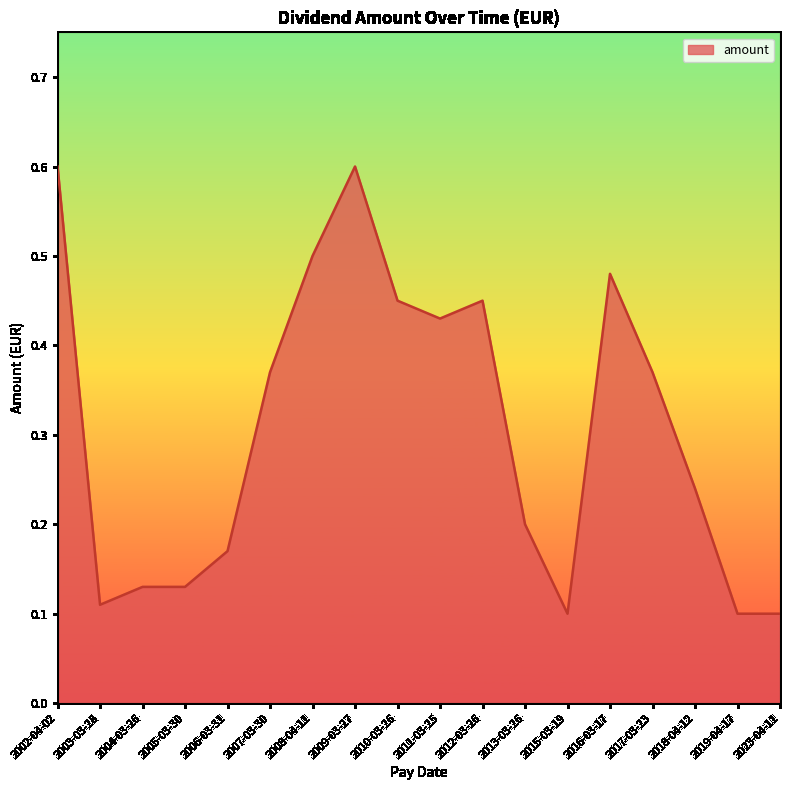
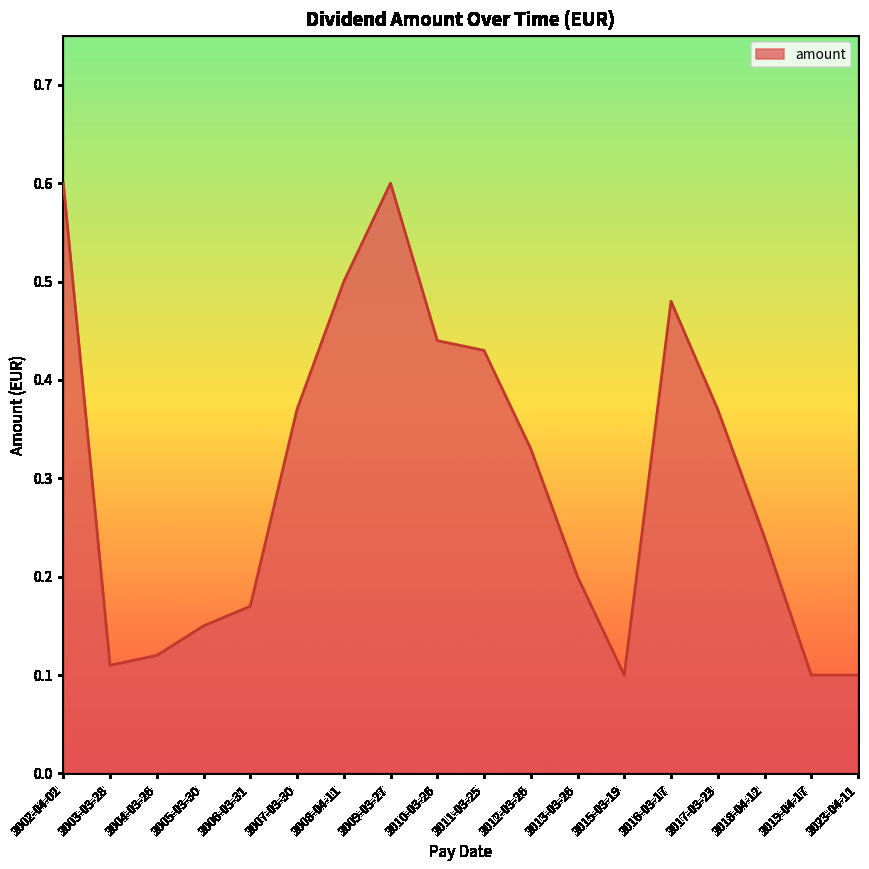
  {
    "2002-04-02": 0.60,
    "2003-03-28": 0.11,
-   "2004-03-26": 0.13,
-   "2005-03-30": 0.13,
+   "2004-03-26": 0.12,
+   "2005-03-30": 0.15,
    "2006-03-31": 0.17,
    "2007-03-30": 0.37,
    "2008-04-11": 0.50,
    "2009-03-27": 0.60,
-   "2010-03-26": 0.45,
+   "2010-03-26": 0.44,
    "2011-03-25": 0.43,
-   "2012-03-26": 0.45,
+   "2012-03-26": 0.33,
    "2013-03-26": 0.20,
    "2015-03-19": 0.10,
    "2016-03-17": 0.48,
    "2017-03-23": 0.37,
    "2018-04-12": 0.24,
    "2019-04-17": 0.10,
    "2023-04-11": 0.10
  }
